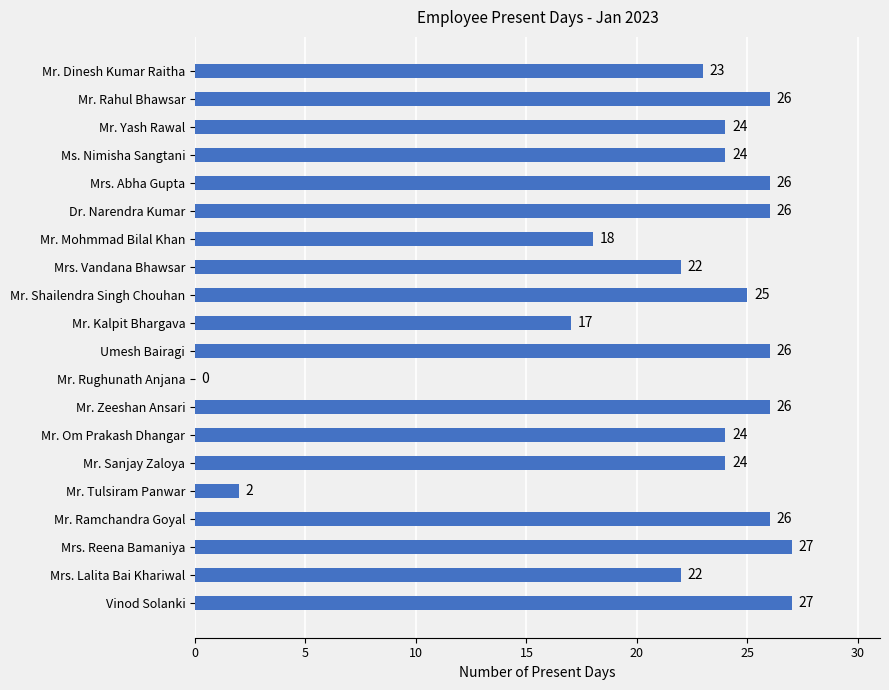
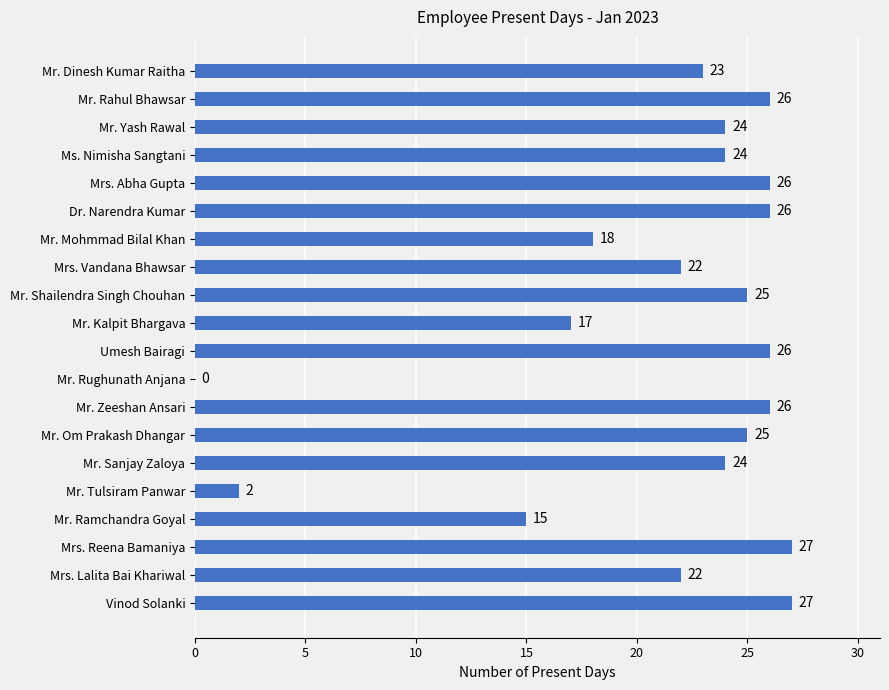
  {
    "Mr. Dinesh Kumar Raitha": 23,
    "Mr. Rahul Bhawsar": 26,
    "Mr. Yash Rawal": 24,
    "Ms. Nimisha Sangtani": 24,
    "Mrs. Abha Gupta": 26,
    "Dr. Narendra Kumar": 26,
    "Mr. Mohmmad Bilal Khan": 18,
    "Mrs. Vandana Bhawsar": 22,
    "Mr. Shailendra Singh Chouhan": 25,
    "Mr. Kalpit Bhargava": 17,
    "Umesh Bairagi": 26,
    "Mr. Rughunath Anjana": 0,
    "Mr. Zeeshan Ansari": 26,
-   "Mr. Om Prakash Dhangar": 24,
+   "Mr. Om Prakash Dhangar": 25,
    "Mr. Sanjay Zaloya": 24,
    "Mr. Tulsiram Panwar": 2,
-   "Mr. Ramchandra Goyal": 26,
+   "Mr. Ramchandra Goyal": 15,
    "Mrs. Reena Bamaniya": 27,
    "Mrs. Lalita Bai Khariwal": 22,
    "Vinod Solanki": 27
  }
